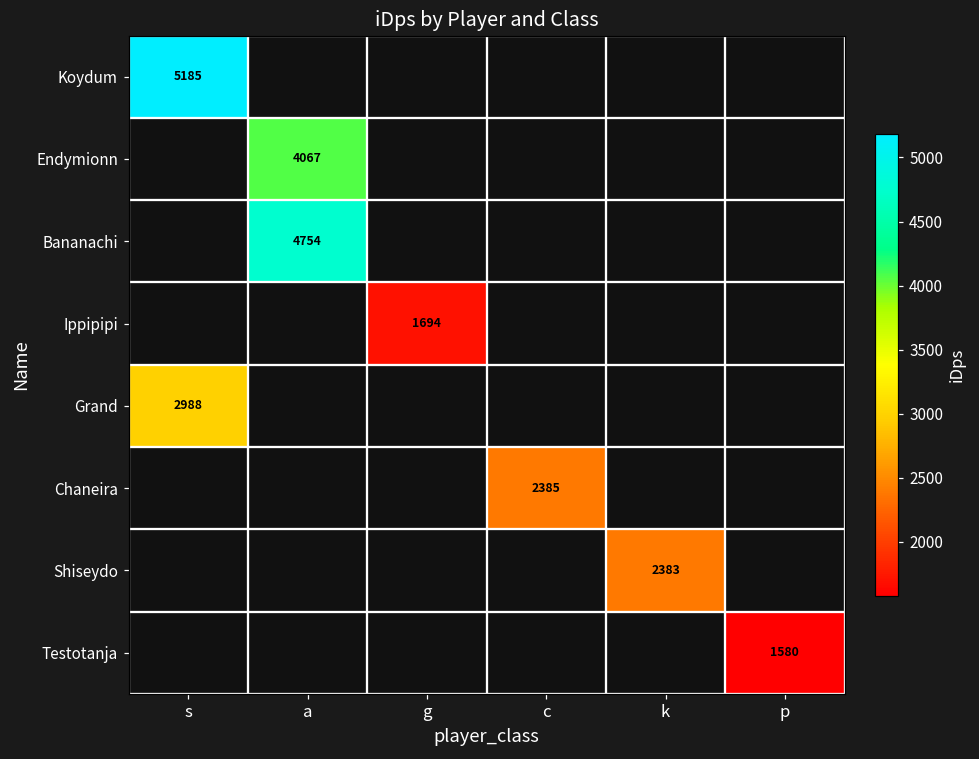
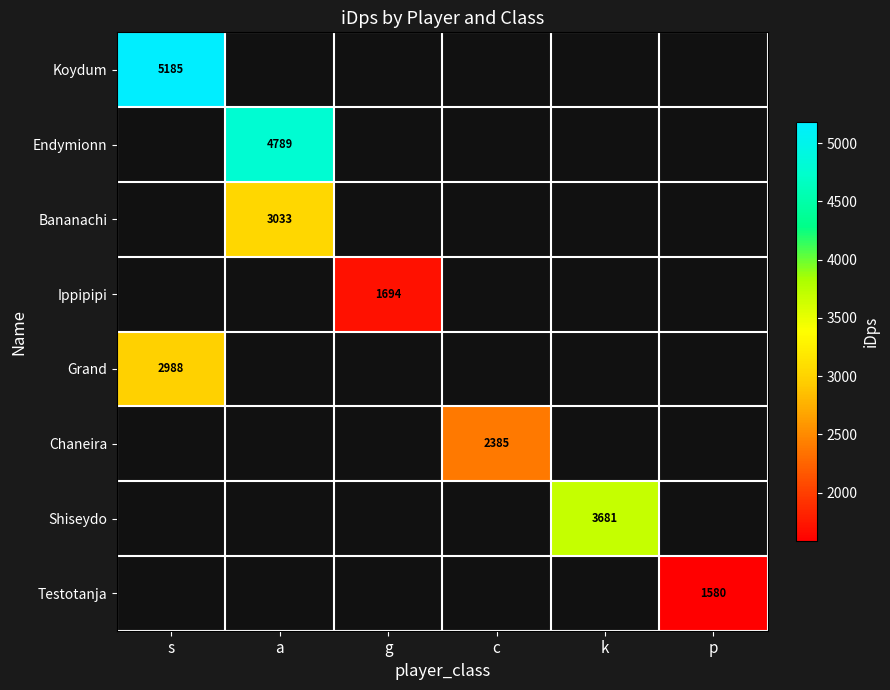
  {
    "Koydum": {
      "s": 5185
    },
    "Endymionn": {
-     "a": 4067
+     "a": 4789
    },
    "Bananachi": {
-     "a": 4754
+     "a": 3033
    },
    "Ippipipi": {
      "g": 1694
    },
    "Grand": {
      "s": 2988
    },
    "Chaneira": {
      "c": 2385
    },
    "Shiseydo": {
-     "k": 2383
+     "k": 3681
    },
    "Testotanja": {
      "p": 1580
    }
  }
